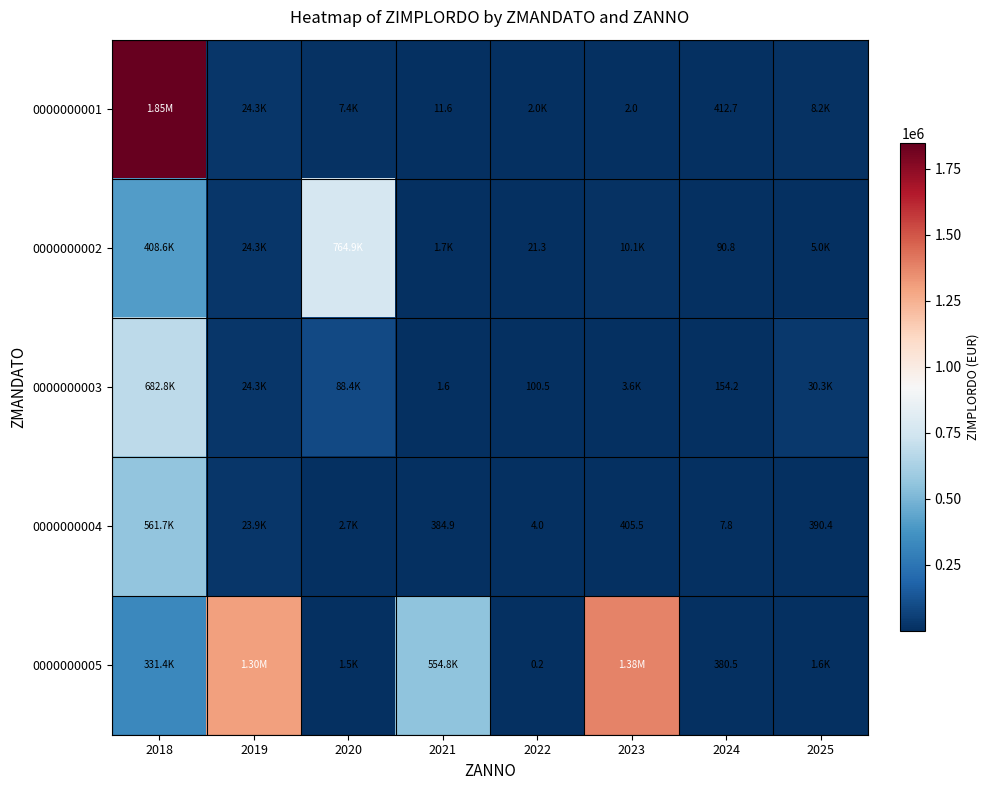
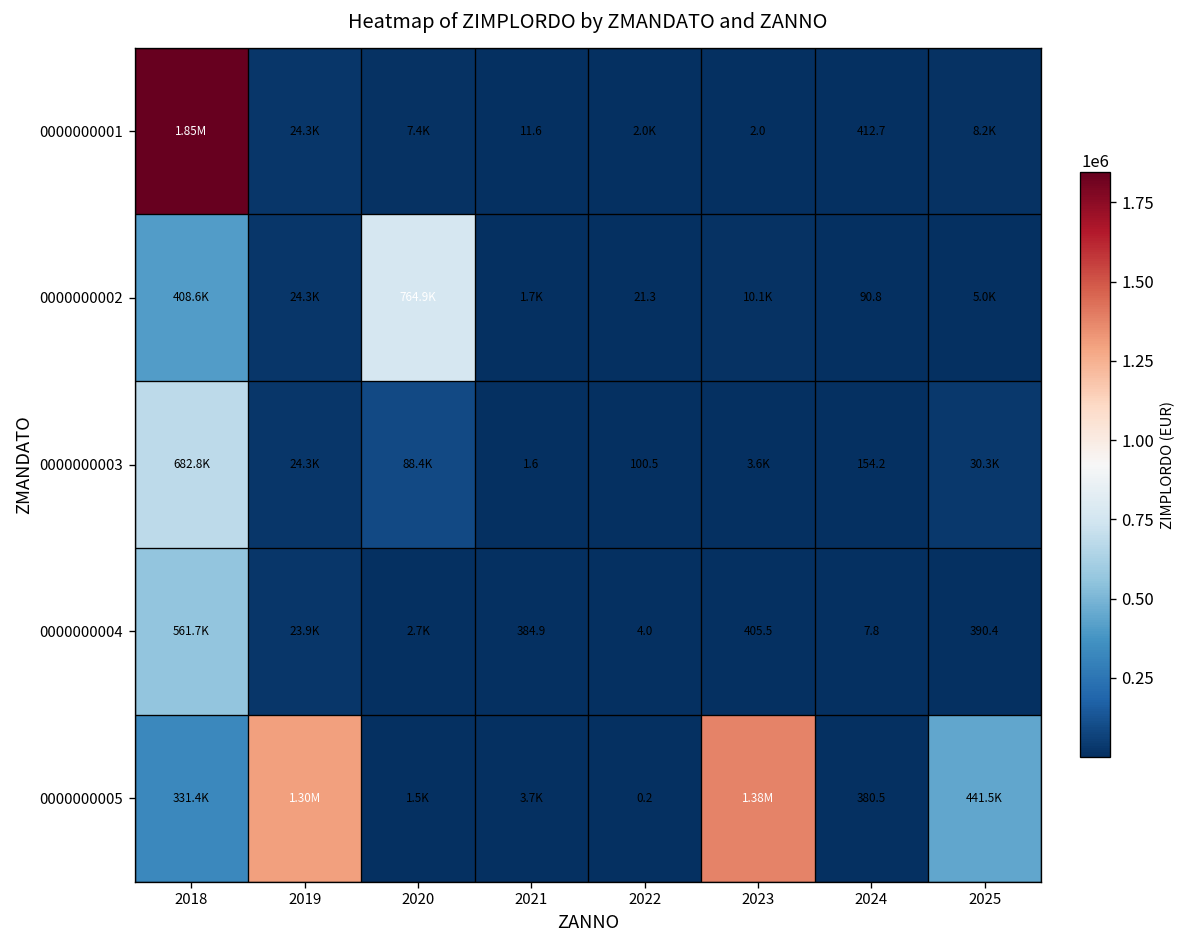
  {
    "0000000001": {
      "2018": "1.85M",
      "2019": "24.3K",
      "2020": "7.4K",
      "2021": "11.6",
      "2022": "2.0K",
      "2023": "2.0",
      "2024": "412.7",
      "2025": "8.2K"
    },
    "0000000002": {
      "2018": "408.6K",
      "2019": "24.3K",
      "2021": "1.7K",
      "2022": "21.3",
      "2023": "10.1K",
      "2024": "90.8",
      "2025": "5.0K"
    },
    "0000000003": {
      "2018": "682.8K",
      "2019": "24.3K",
      "2020": "88.4K",
      "2021": "1.6",
      "2022": "100.5",
      "2023": "3.6K",
      "2024": "154.2",
      "2025": "30.3K"
    },
    "0000000004": {
      "2018": "561.7K",
      "2019": "23.9K",
      "2020": "2.7K",
      "2021": "384.9",
      "2022": "4.0",
      "2023": "405.5",
      "2024": "7.8",
      "2025": "390.4"
    },
    "0000000005": {
      "2018": "331.4K",
      "2019": "1.30M",
      "2020": "1.5K",
-     "2021": "554.8K",
+     "2021": "3.7K",
      "2022": "0.2",
      "2023": "1.38M",
      "2024": "380.5",
-     "2025": "1.6K"
+     "2025": "441.5K"
    }
  }
